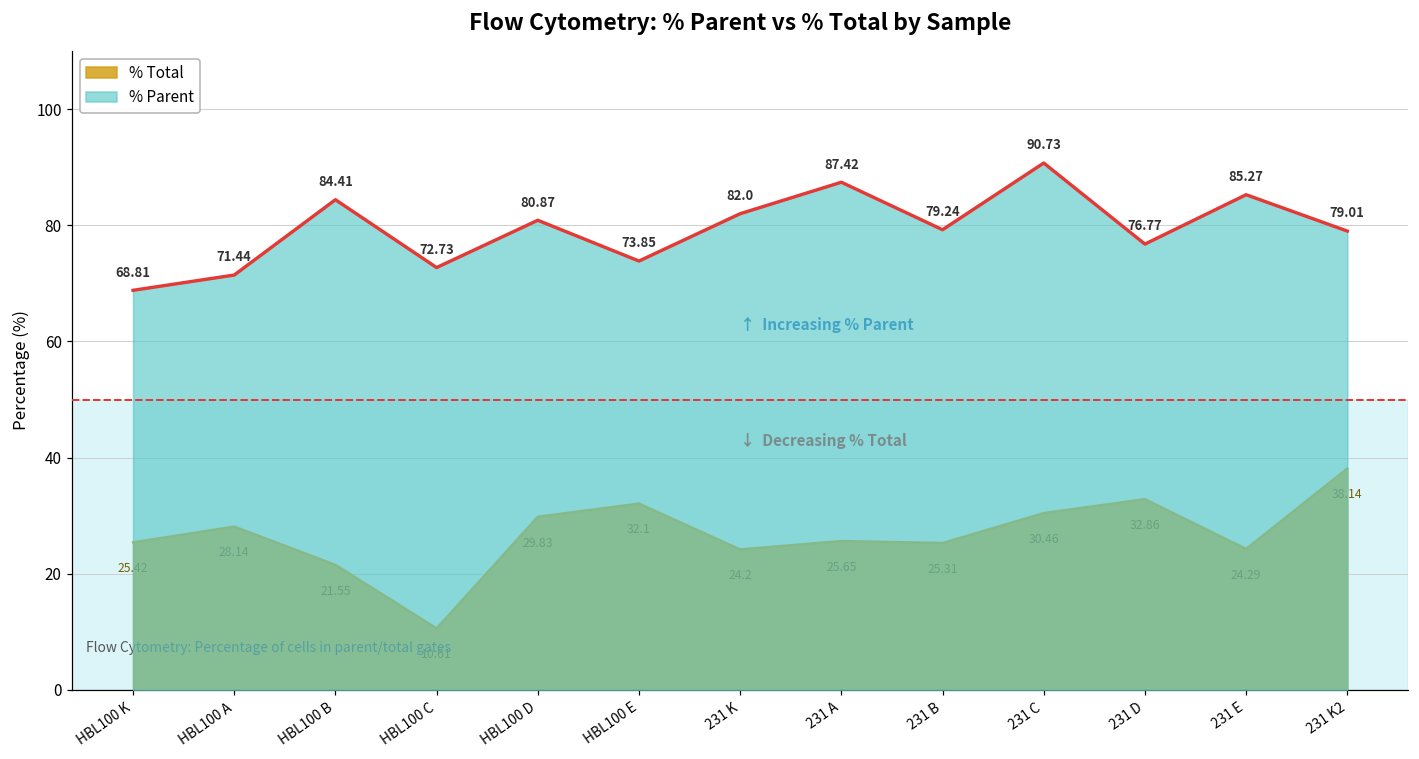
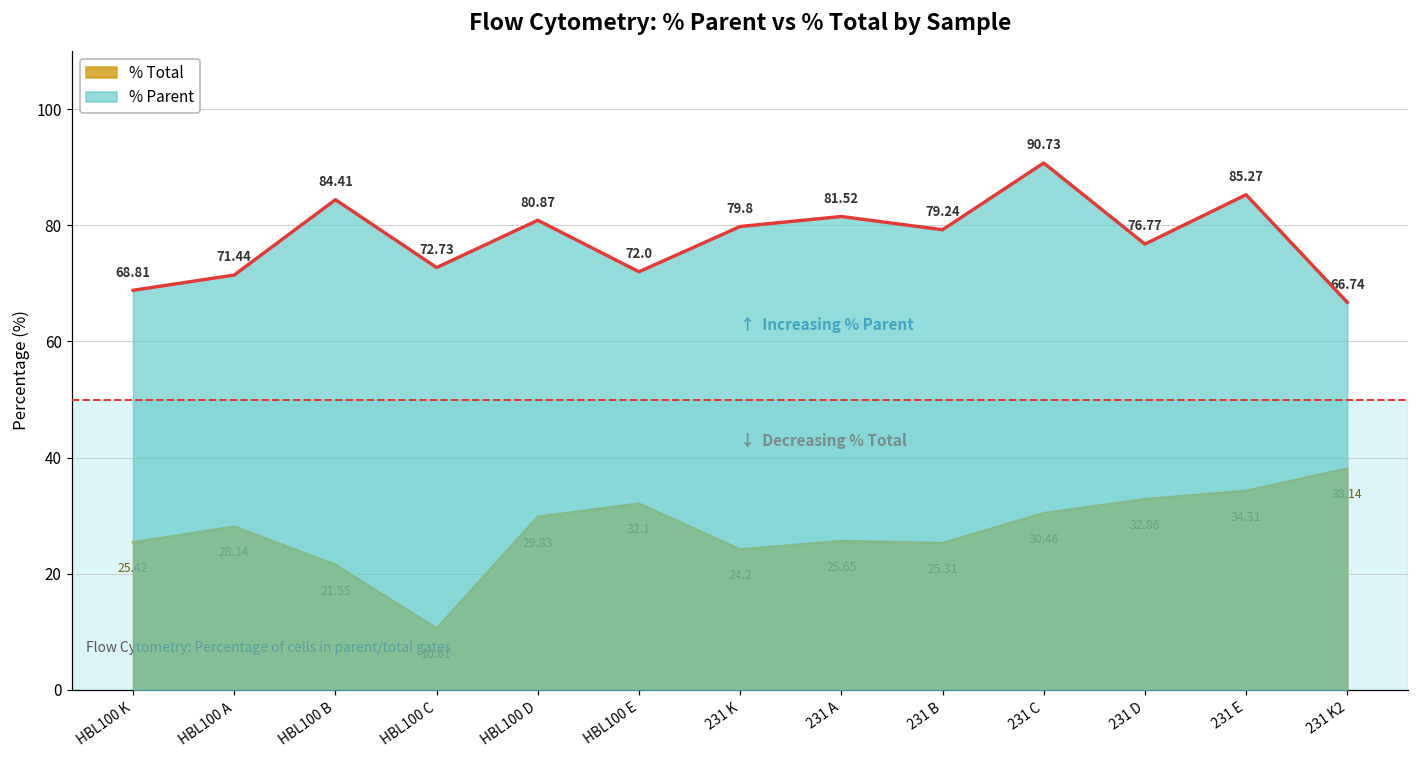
  {
    "% Total": {
      "HBL100 A": 28,
      "HBL100 B": 22,
      "HBL100 D": 30,
      "HBL100 E": 32,
      "231 K": 24,
      "231 A": 26,
      "231 B": 25,
      "231 C": 30,
      "231 D": 33,
-     "231 E": 24
+     "231 E": 34
    },
    "% Parent": {
      "HBL100 K": 68.81,
      "HBL100 A": 71.44,
      "HBL100 B": 84.41,
      "HBL100 C": 72.73,
      "HBL100 D": 80.87,
-     "HBL100 E": 73.85,
-     "231 K": 82.0,
-     "231 A": 87.42,
+     "HBL100 E": 72.0,
+     "231 K": 79.8,
+     "231 A": 81.52,
      "231 B": 79.24,
      "231 C": 90.73,
      "231 D": 76.77,
      "231 E": 85.27,
-     "231 K2": 79.01
+     "231 K2": 66.74
    }
  }
